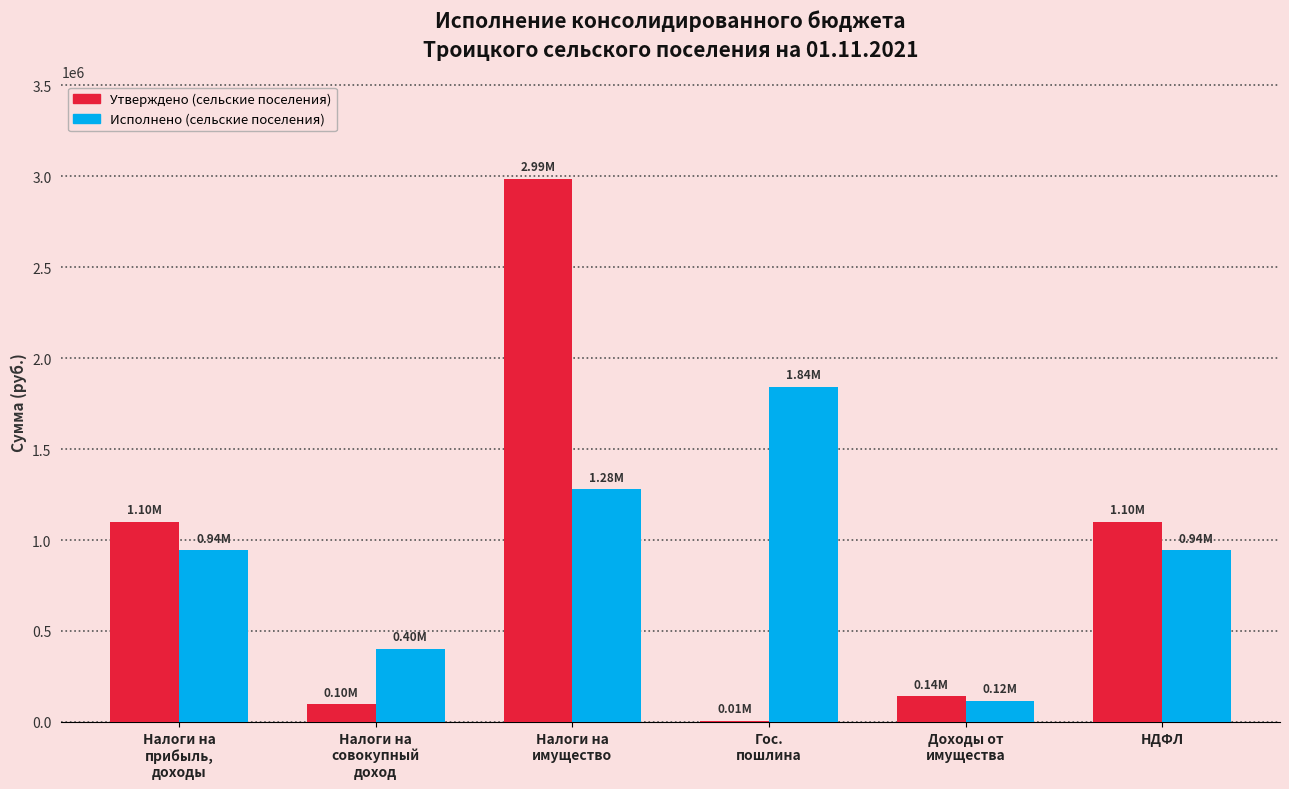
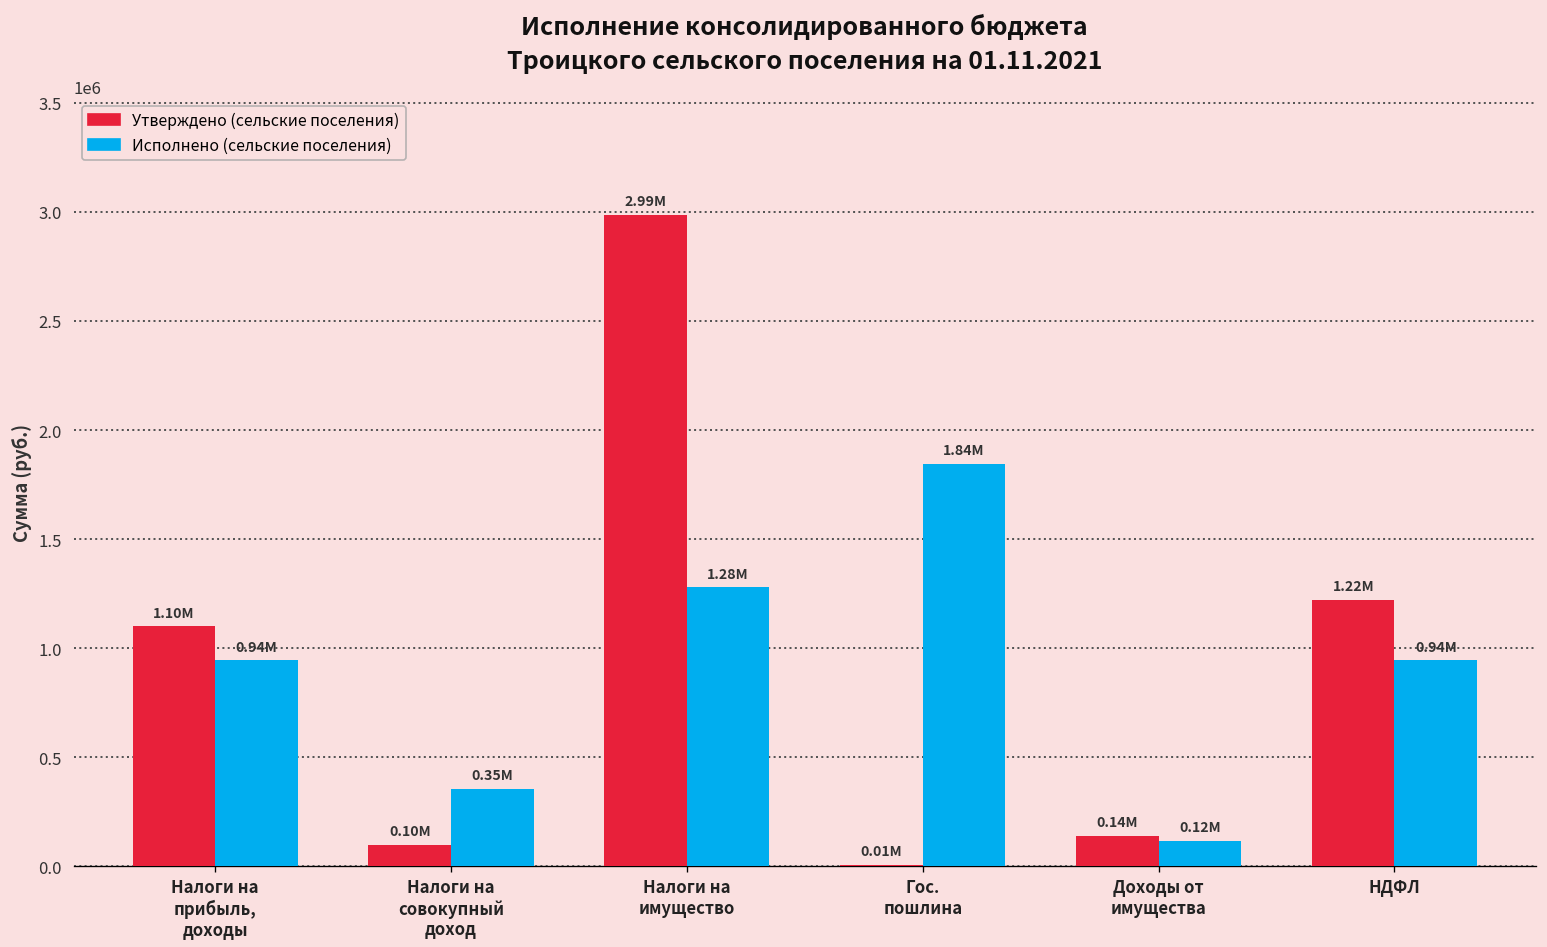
  {
    "Утверждено (сельские поселения)": {
      "Налоги на прибыль, доходы": "1.10M",
      "Налоги на совокупный доход": "0.10M",
      "Налоги на имущество": "2.99M",
      "Гос. пошлина": "0.01M",
      "Доходы от имущества": "0.14M",
-     "НДФЛ": "1.10M"
+     "НДФЛ": "1.22M"
    },
    "Исполнено (сельские поселения)": {
      "Налоги на прибыль, доходы": "0.94M",
-     "Налоги на совокупный доход": "0.40M",
+     "Налоги на совокупный доход": "0.35M",
      "Налоги на имущество": "1.28M",
      "Гос. пошлина": "1.84M",
      "Доходы от имущества": "0.12M",
      "НДФЛ": "0.94M"
    }
  }
